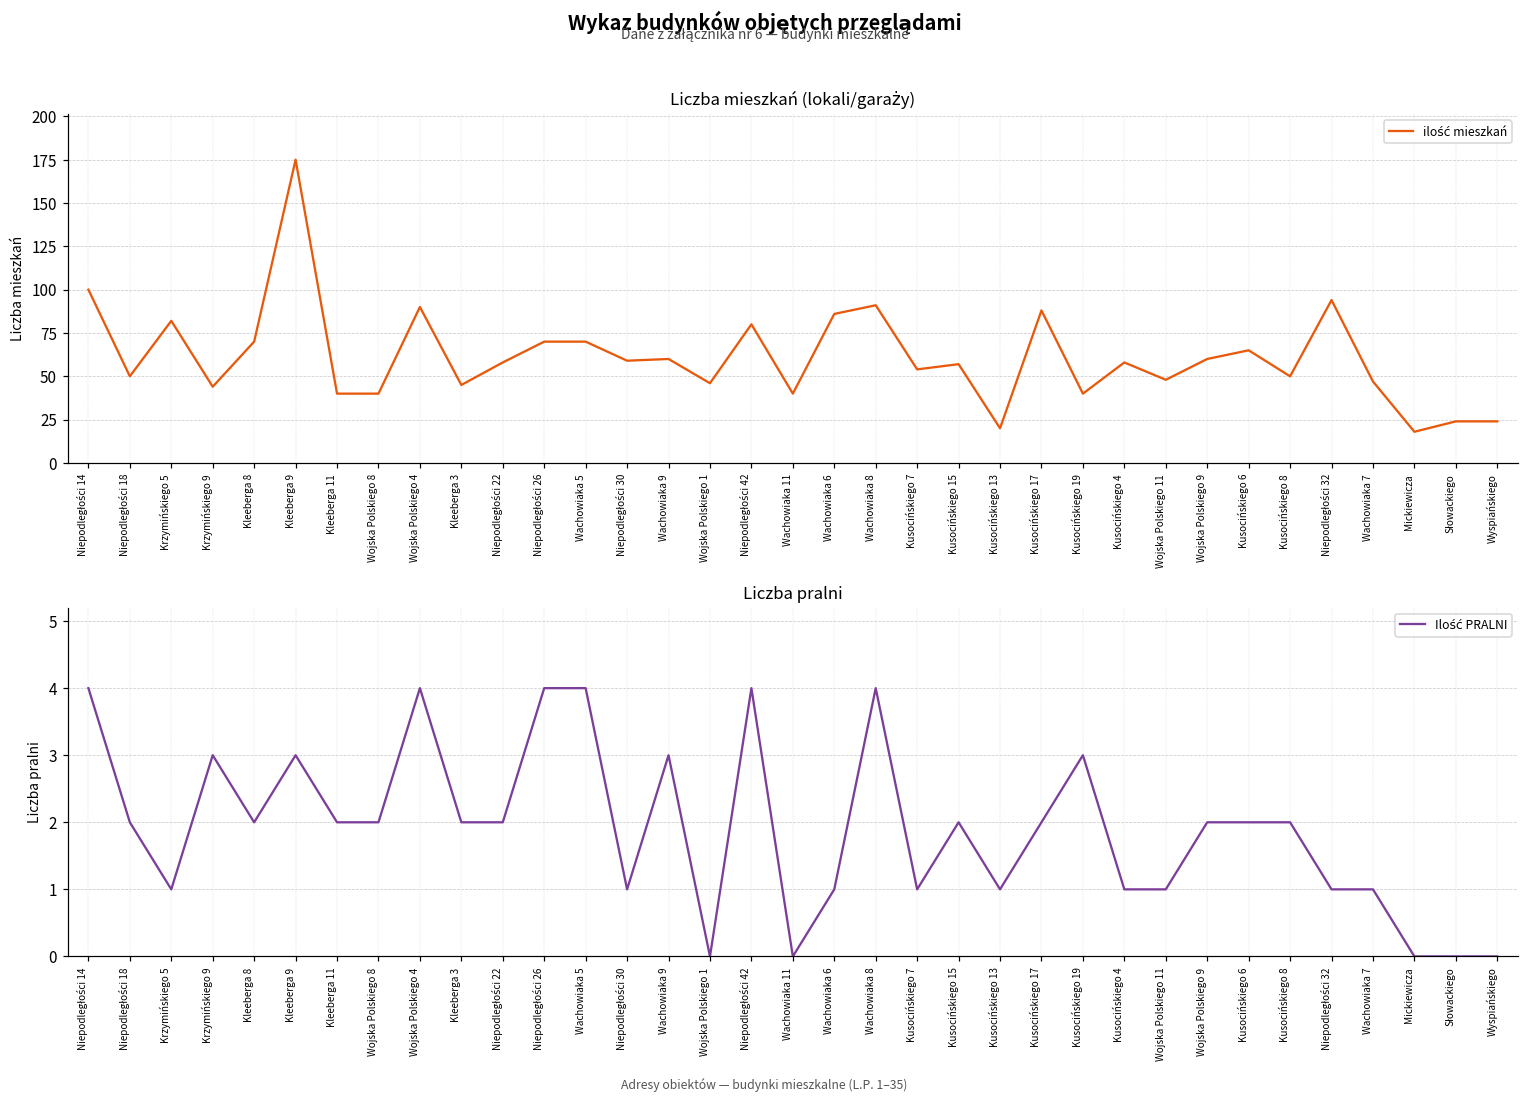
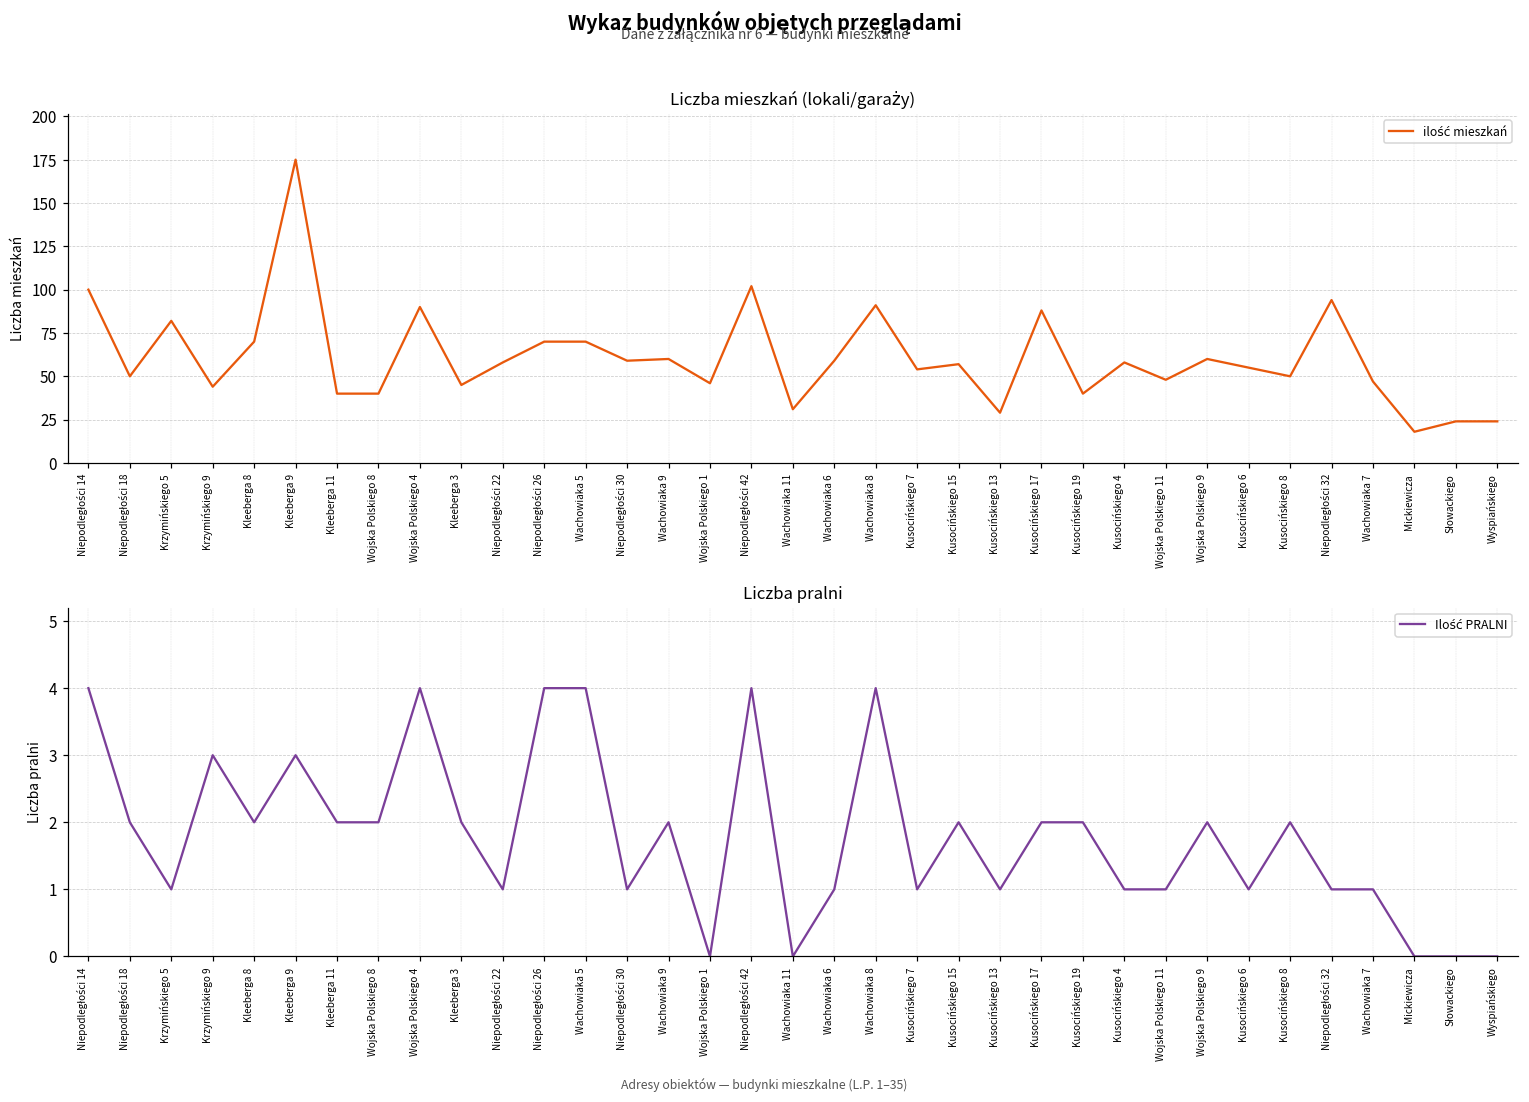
  {
    "Liczba mieszkań (lokali/garaży)": {
      "Niepodległości 14": 100,
      "Niepodległości 18": 50,
      "Krzymińskiego 5": 82,
      "Krzymińskiego 9": 44,
      "Kleeberga 8": 70,
      "Kleeberga 9": 175,
      "Kleeberga 11": 40,
      "Wojska Polskiego 8": 40,
      "Wojska Polskiego 4": 90,
      "Kleeberga 3": 45,
      "Niepodległości 22": 58,
      "Niepodległości 26": 70,
      "Wachowiaka 5": 70,
      "Niepodległości 30": 59,
      "Wachowiaka 9": 60,
      "Wojska Polskiego 1": 46,
-     "Niepodległości 42": 80,
-     "Wachowiaka 11": 40,
-     "Wachowiaka 6": 86,
+     "Niepodległości 42": 102,
+     "Wachowiaka 11": 31,
+     "Wachowiaka 6": 59,
      "Wachowiaka 8": 91,
      "Kusocińskiego 7": 54,
      "Kusocińskiego 15": 57,
-     "Kusocińskiego 13": 20,
+     "Kusocińskiego 13": 29,
      "Kusocińskiego 17": 88,
      "Kusocińskiego 19": 40,
      "Kusocińskiego 4": 58,
      "Wojska Polskiego 11": 48,
      "Wojska Polskiego 9": 60,
-     "Kusocińskiego 6": 65,
+     "Kusocińskiego 6": 55,
      "Kusocińskiego 8": 50,
      "Niepodległości 32": 94,
      "Wachowiaka 7": 47,
      "Mickiewicza": 18,
      "Słowackiego": 24,
      "Wyspiańskiego": 24
    },
    "Liczba pralni": {
      "Niepodległości 14": 4,
      "Niepodległości 18": 2,
      "Krzymińskiego 5": 1,
      "Krzymińskiego 9": 3,
      "Kleeberga 8": 2,
      "Kleeberga 9": 3,
      "Kleeberga 11": 2,
      "Wojska Polskiego 8": 2,
      "Wojska Polskiego 4": 4,
      "Kleeberga 3": 2,
-     "Niepodległości 22": 2,
+     "Niepodległości 22": 1,
      "Niepodległości 26": 4,
      "Wachowiaka 5": 4,
      "Niepodległości 30": 1,
-     "Wachowiaka 9": 3,
+     "Wachowiaka 9": 2,
      "Wojska Polskiego 1": 0,
      "Niepodległości 42": 4,
      "Wachowiaka 11": 0,
      "Wachowiaka 6": 1,
      "Wachowiaka 8": 4,
      "Kusocińskiego 7": 1,
      "Kusocińskiego 15": 2,
      "Kusocińskiego 13": 1,
      "Kusocińskiego 17": 2,
-     "Kusocińskiego 19": 3,
+     "Kusocińskiego 19": 2,
      "Kusocińskiego 4": 1,
      "Wojska Polskiego 11": 1,
      "Wojska Polskiego 9": 2,
-     "Kusocińskiego 6": 2,
+     "Kusocińskiego 6": 1,
      "Kusocińskiego 8": 2,
      "Niepodległości 32": 1,
      "Wachowiaka 7": 1,
      "Mickiewicza": 0,
      "Słowackiego": 0,
      "Wyspiańskiego": 0
    }
  }
